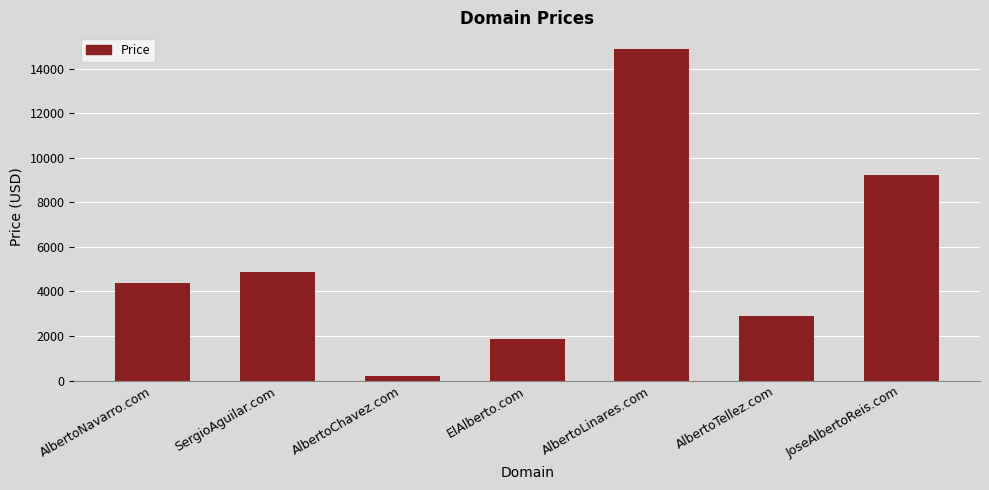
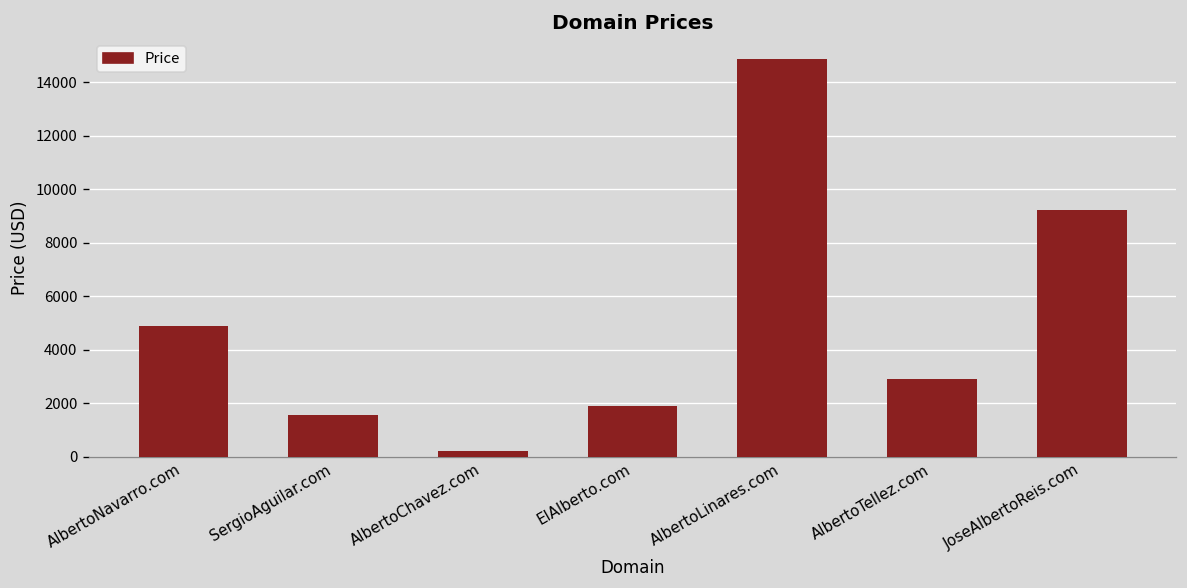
  {
-   "AlbertoNavarro.com": 4400,
-   "SergioAguilar.com": 4900,
+   "AlbertoNavarro.com": 4900,
+   "SergioAguilar.com": 1600,
    "AlbertoChavez.com": 200,
    "ElAlberto.com": 1900,
    "AlbertoLinares.com": 14900,
    "AlbertoTellez.com": 2900,
    "JoseAlbertoReis.com": 9200
  }
